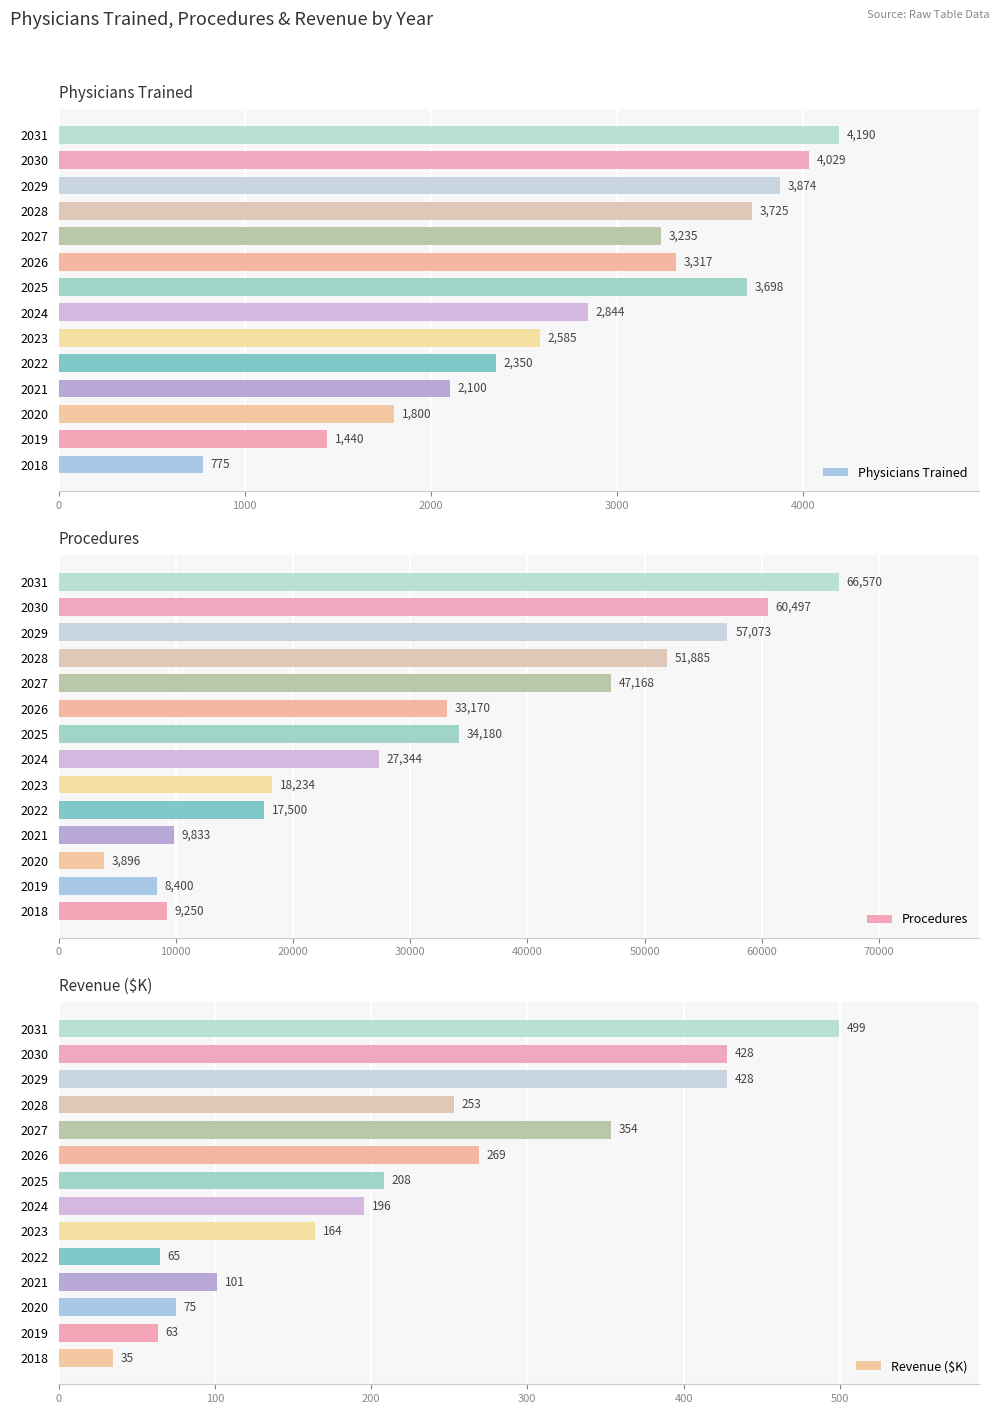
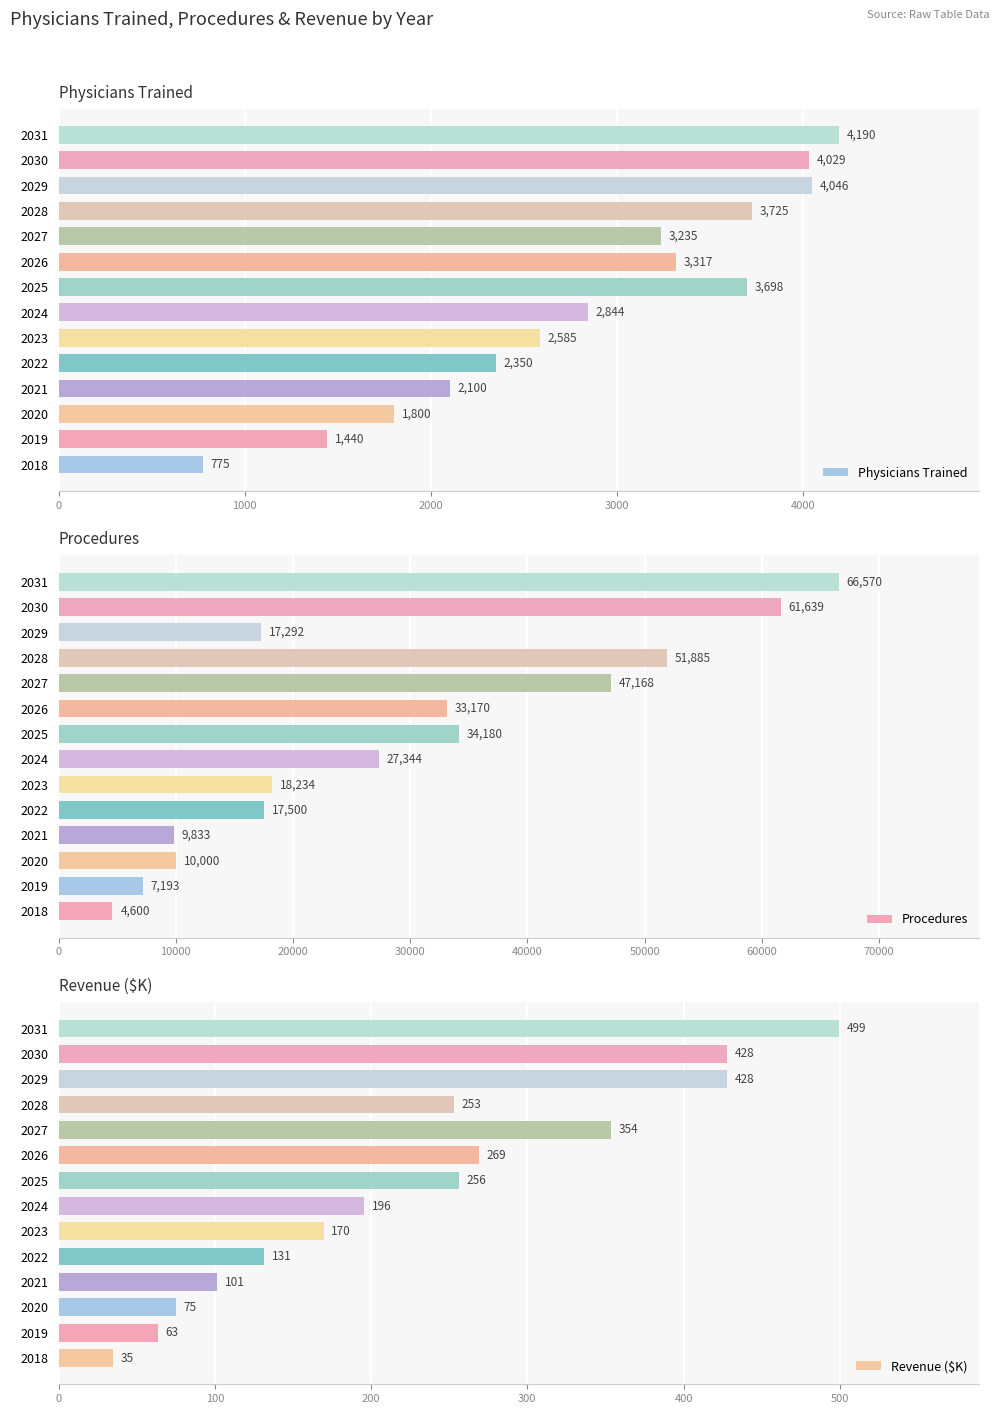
  {
    "Physicians Trained": {
      "2031": "4,190",
      "2030": "4,029",
-     "2029": "3,874",
+     "2029": "4,046",
      "2028": "3,725",
      "2027": "3,235",
      "2026": "3,317",
      "2025": "3,698",
      "2024": "2,844",
      "2023": "2,585",
      "2022": "2,350",
      "2021": "2,100",
      "2020": "1,800",
      "2019": "1,440",
      "2018": "775"
    },
    "Procedures": {
      "2031": "66,570",
-     "2030": "60,497",
-     "2029": "57,073",
+     "2030": "61,639",
+     "2029": "17,292",
      "2028": "51,885",
      "2027": "47,168",
      "2026": "33,170",
      "2025": "34,180",
      "2024": "27,344",
      "2023": "18,234",
      "2022": "17,500",
      "2021": "9,833",
-     "2020": "3,896",
-     "2019": "8,400",
-     "2018": "9,250"
+     "2020": "10,000",
+     "2019": "7,193",
+     "2018": "4,600"
    },
    "Revenue ($K)": {
      "2031": "499",
      "2030": "428",
      "2029": "428",
      "2028": "253",
      "2027": "354",
      "2026": "269",
-     "2025": "208",
+     "2025": "256",
      "2024": "196",
-     "2023": "164",
-     "2022": "65",
+     "2023": "170",
+     "2022": "131",
      "2021": "101",
      "2020": "75",
      "2019": "63",
      "2018": "35"
    }
  }
